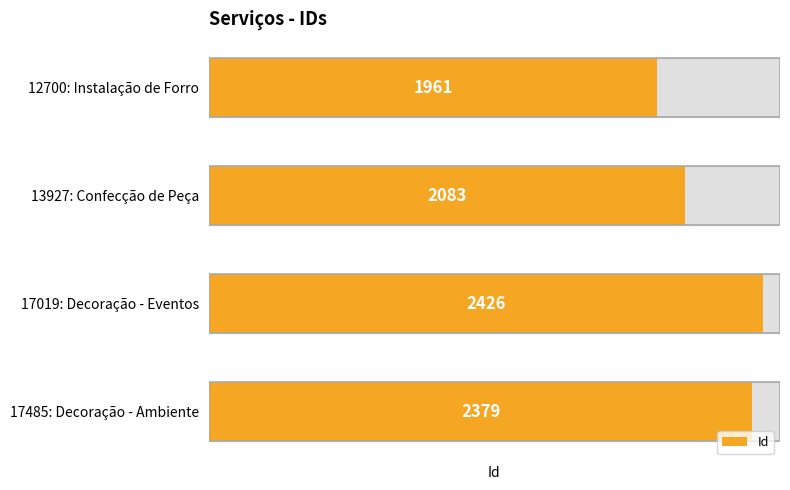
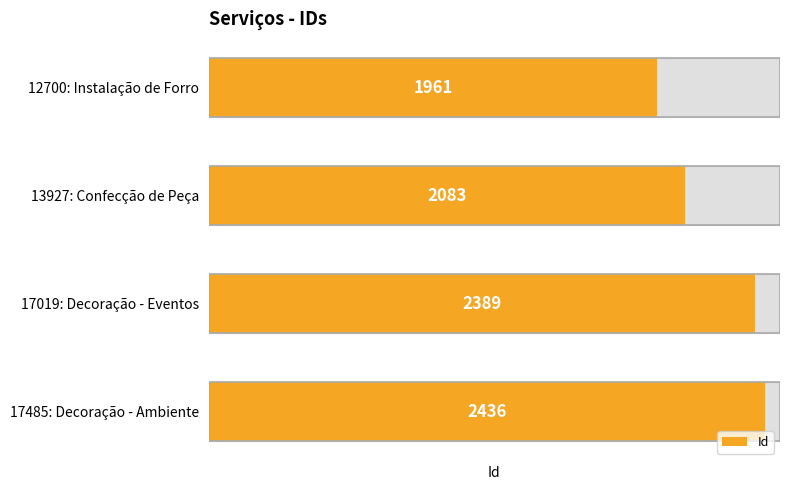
  {
    "Id": {
-     "17019: Decoração - Eventos": 2426,
-     "17485: Decoração - Ambiente": 2379
+     "17019: Decoração - Eventos": 2389,
+     "17485: Decoração - Ambiente": 2436
    }
  }
